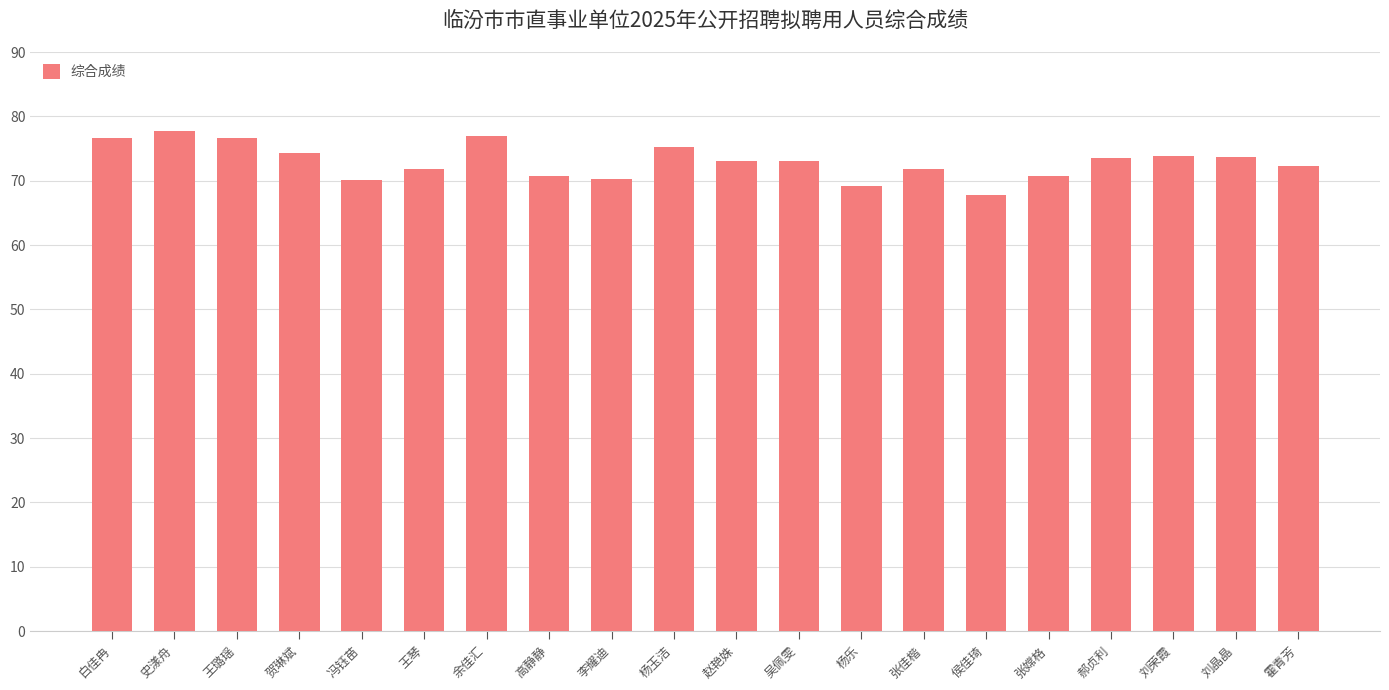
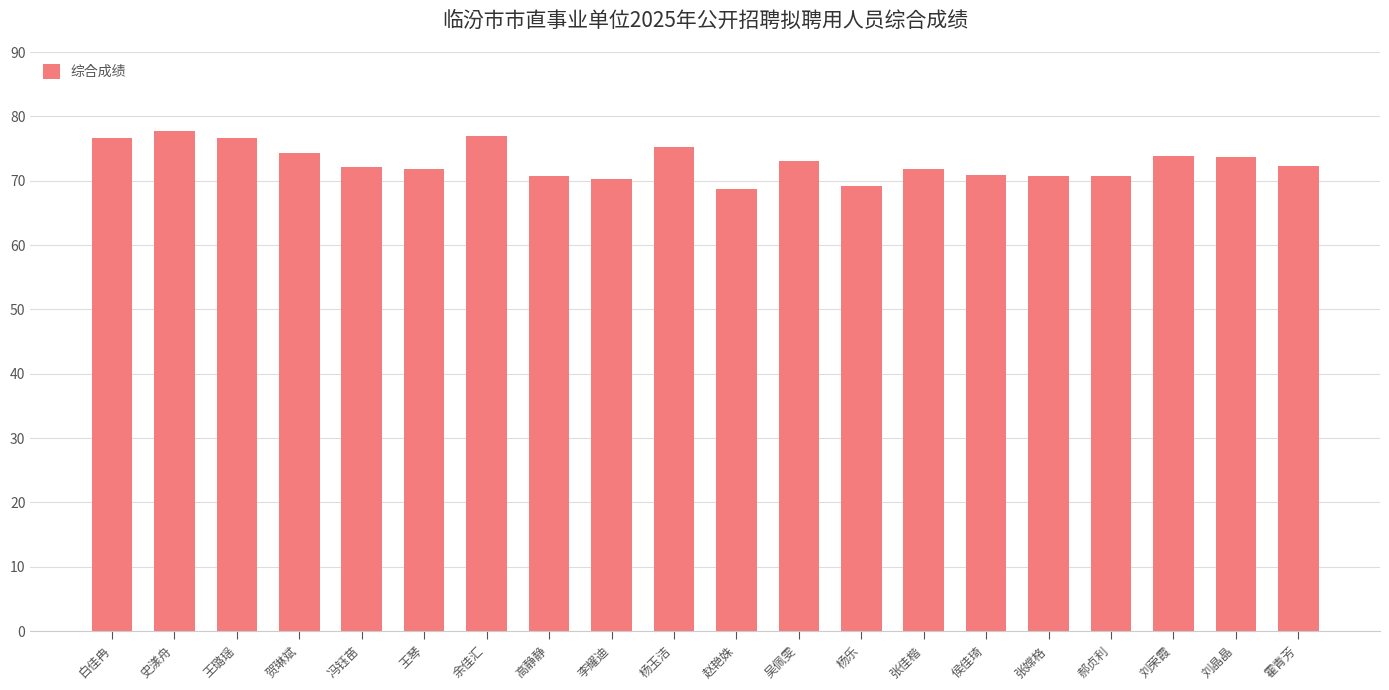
  {
    "白佳冉": 77,
    "史漾舟": 78,
    "王璐瑶": 77,
    "贺琳斌": 74,
-   "冯钰苗": 70,
+   "冯钰苗": 72,
    "王琴": 72,
    "余佳汇": 77,
    "高静静": 71,
    "李耀迪": 70,
    "杨玉洁": 75,
-   "赵艳姝": 73,
+   "赵艳姝": 69,
    "吴佩雯": 73,
    "杨乐": 69,
    "张佳楷": 72,
-   "侯佳琦": 68,
+   "侯佳琦": 71,
    "张嫦格": 71,
-   "郝贞利": 74,
+   "郝贞利": 71,
    "刘荣霞": 74,
    "刘晶晶": 74,
    "霍青芳": 72
  }
